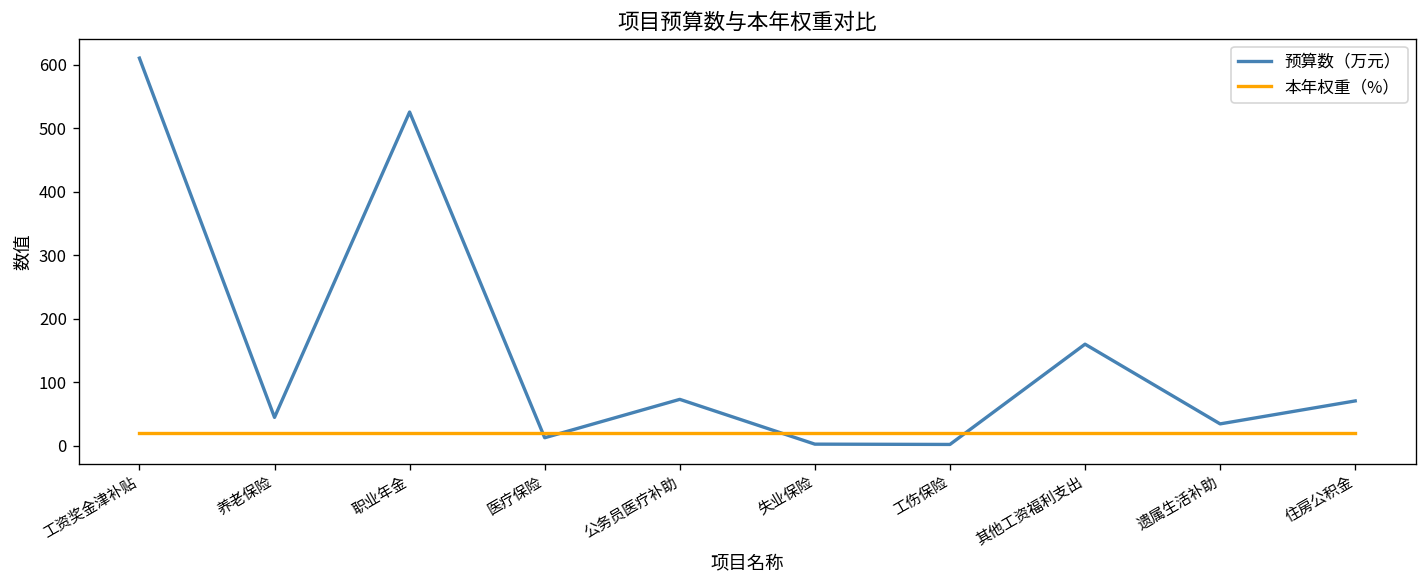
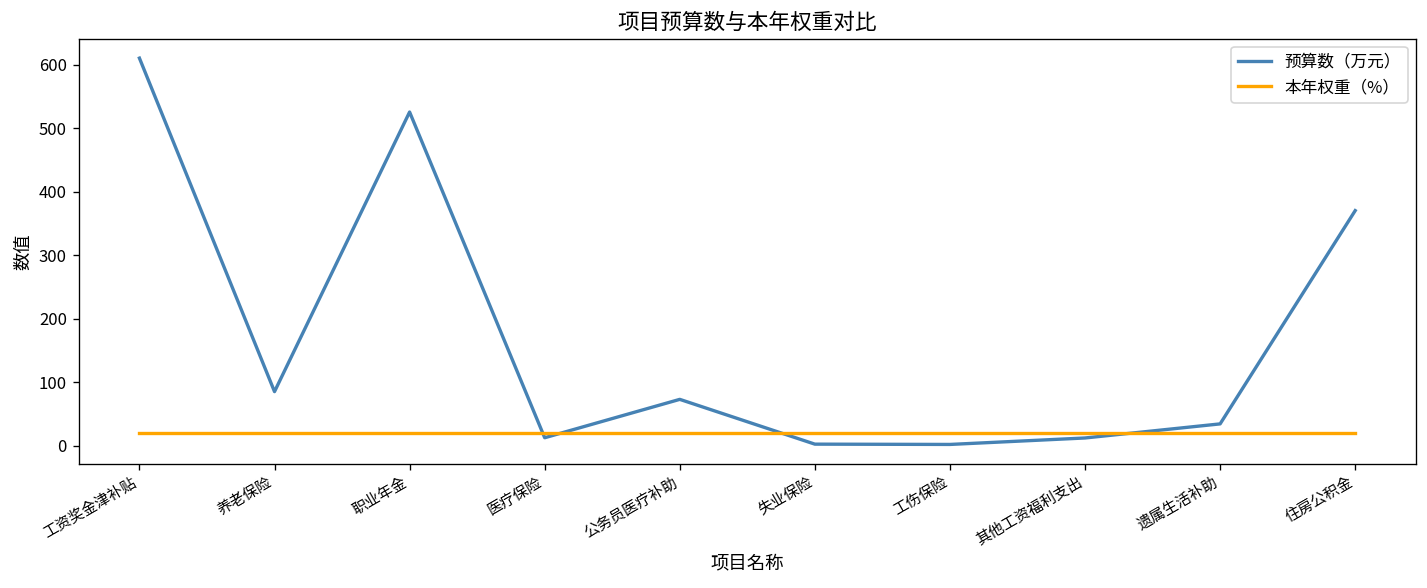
  {
    "预算数（万元）": {
      "工资奖金津补贴": 610,
-     "养老保险": 40,
+     "养老保险": 90,
      "职业年金": 530,
      "医疗保险": 10,
      "公务员医疗补助": 70,
      "失业保险": 0,
      "工伤保险": 0,
-     "其他工资福利支出": 160,
+     "其他工资福利支出": 10,
      "遗属生活补助": 30,
-     "住房公积金": 70
+     "住房公积金": 370
    },
    "本年权重（%）": {
      "工资奖金津补贴": 20,
      "养老保险": 20,
      "职业年金": 20,
      "医疗保险": 20,
      "公务员医疗补助": 20,
      "失业保险": 20,
      "工伤保险": 20,
      "其他工资福利支出": 20,
      "遗属生活补助": 20,
      "住房公积金": 20
    }
  }
